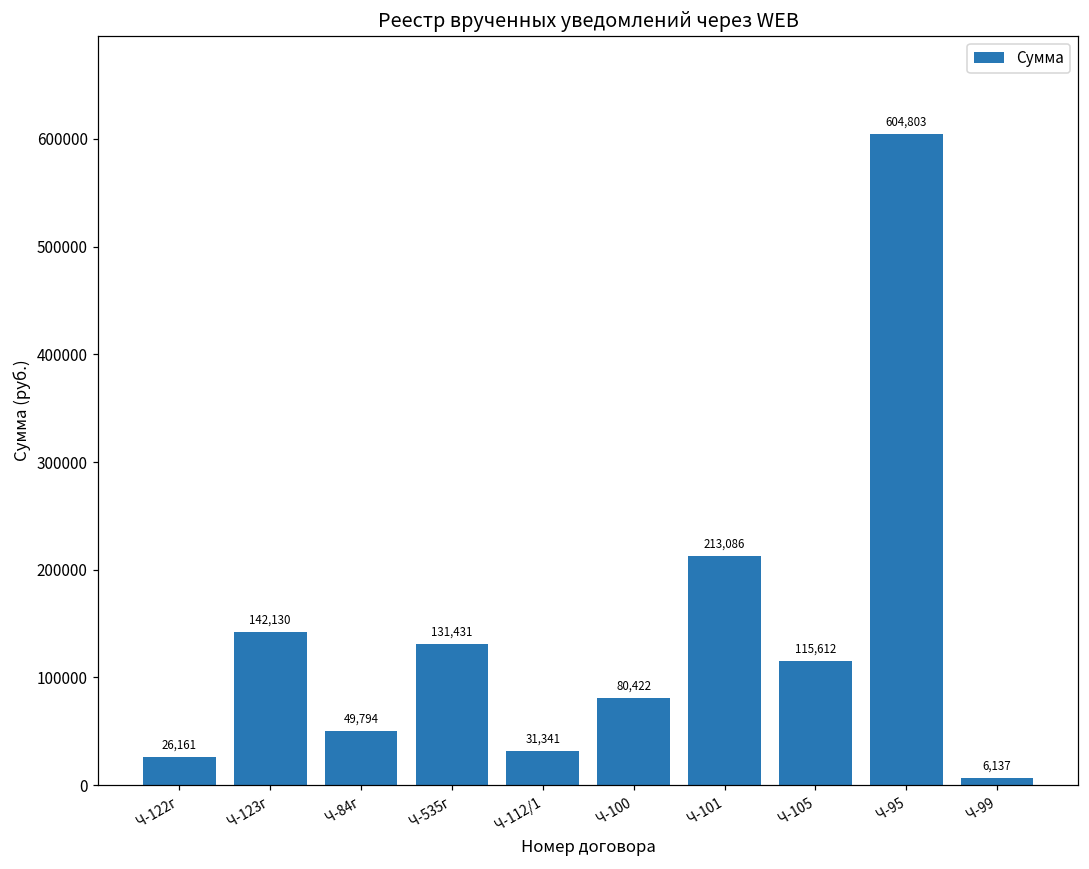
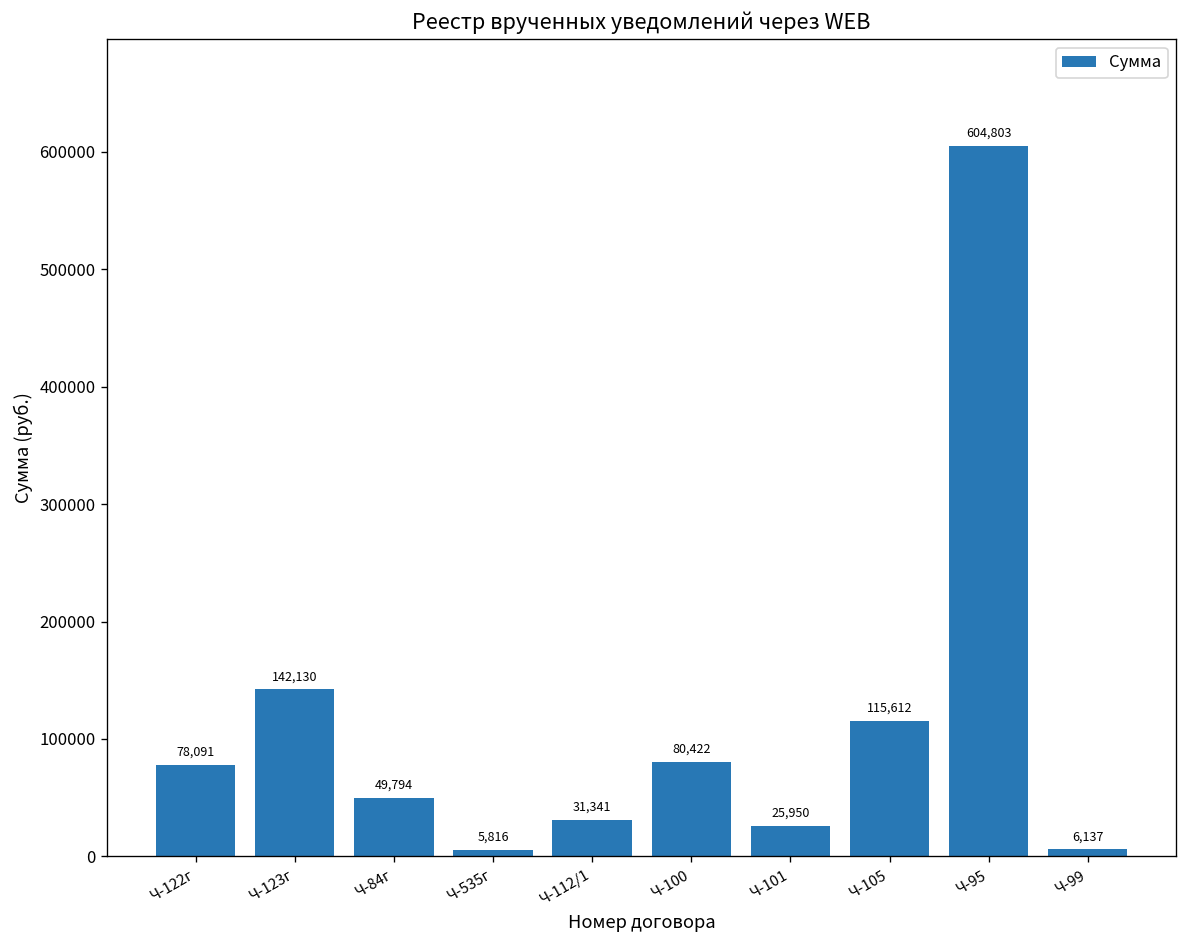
  {
-   "Ч-122г": "26,161",
+   "Ч-122г": "78,091",
    "Ч-123г": "142,130",
    "Ч-84г": "49,794",
-   "Ч-535г": "131,431",
+   "Ч-535г": "5,816",
    "Ч-112/1": "31,341",
    "Ч-100": "80,422",
-   "Ч-101": "213,086",
+   "Ч-101": "25,950",
    "Ч-105": "115,612",
    "Ч-95": "604,803",
    "Ч-99": "6,137"
  }
